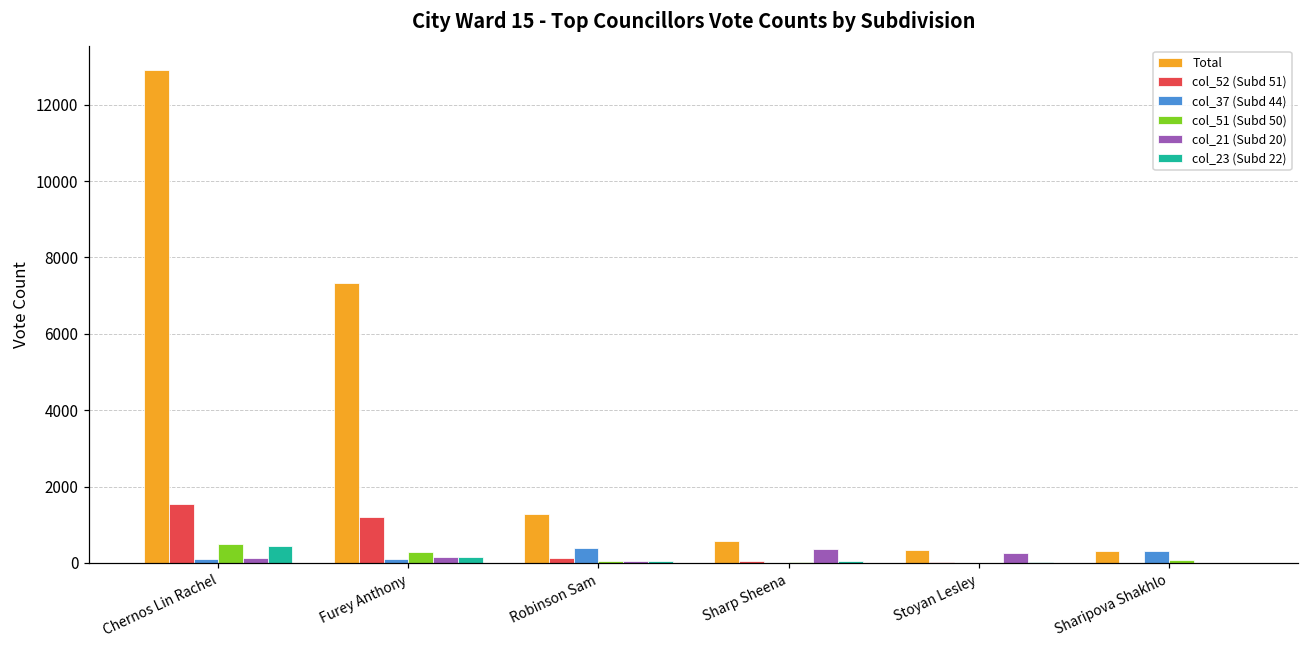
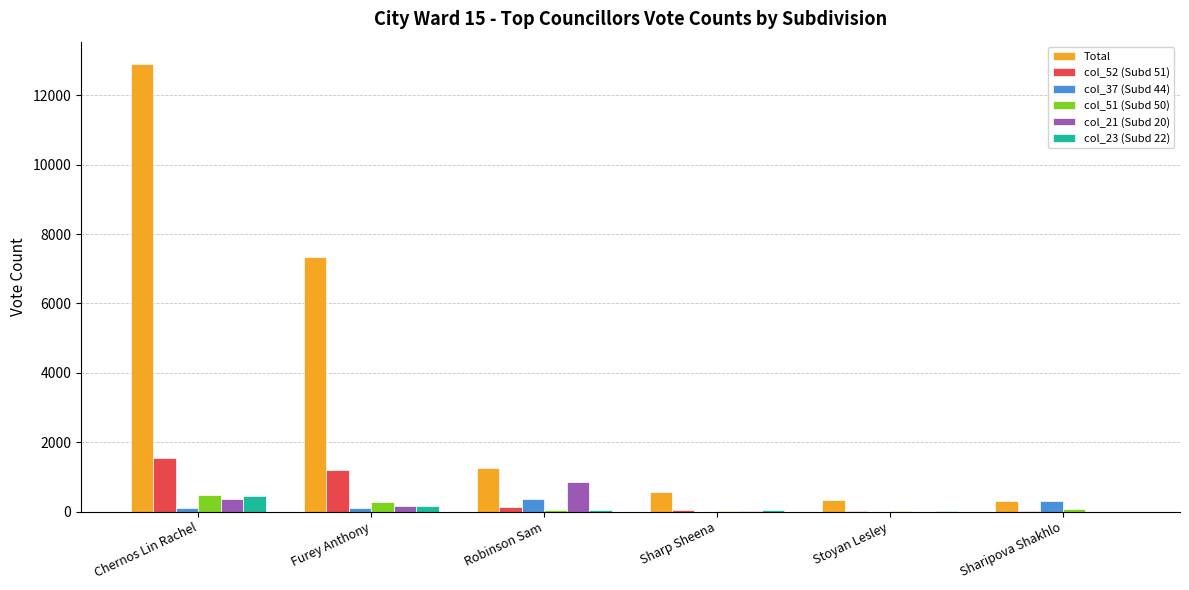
  {
    "Total": {
      "Chernos Lin Rachel": 12900,
      "Furey Anthony": 7300,
      "Robinson Sam": 1300,
      "Sharp Sheena": 600,
      "Stoyan Lesley": 300,
      "Sharipova Shakhlo": 300
    },
    "col_52 (Subd 51)": {
      "Chernos Lin Rachel": 1500,
      "Furey Anthony": 1200,
      "Robinson Sam": 100
    },
    "col_37 (Subd 44)": {
      "Chernos Lin Rachel": 100,
      "Furey Anthony": 100,
      "Robinson Sam": 400,
      "Stoyan Lesley": 0,
      "Sharipova Shakhlo": 300
    },
    "col_51 (Subd 50)": {
      "Chernos Lin Rachel": 500,
      "Furey Anthony": 300
    },
    "col_21 (Subd 20)": {
-     "Chernos Lin Rachel": 100,
+     "Chernos Lin Rachel": 400,
      "Furey Anthony": 200,
-     "Robinson Sam": 0,
-     "Sharp Sheena": 400,
-     "Stoyan Lesley": 300
+     "Robinson Sam": 900,
+     "Sharp Sheena": 0,
+     "Stoyan Lesley": 0
    },
    "col_23 (Subd 22)": {
      "Chernos Lin Rachel": 500,
      "Furey Anthony": 200
    }
  }
